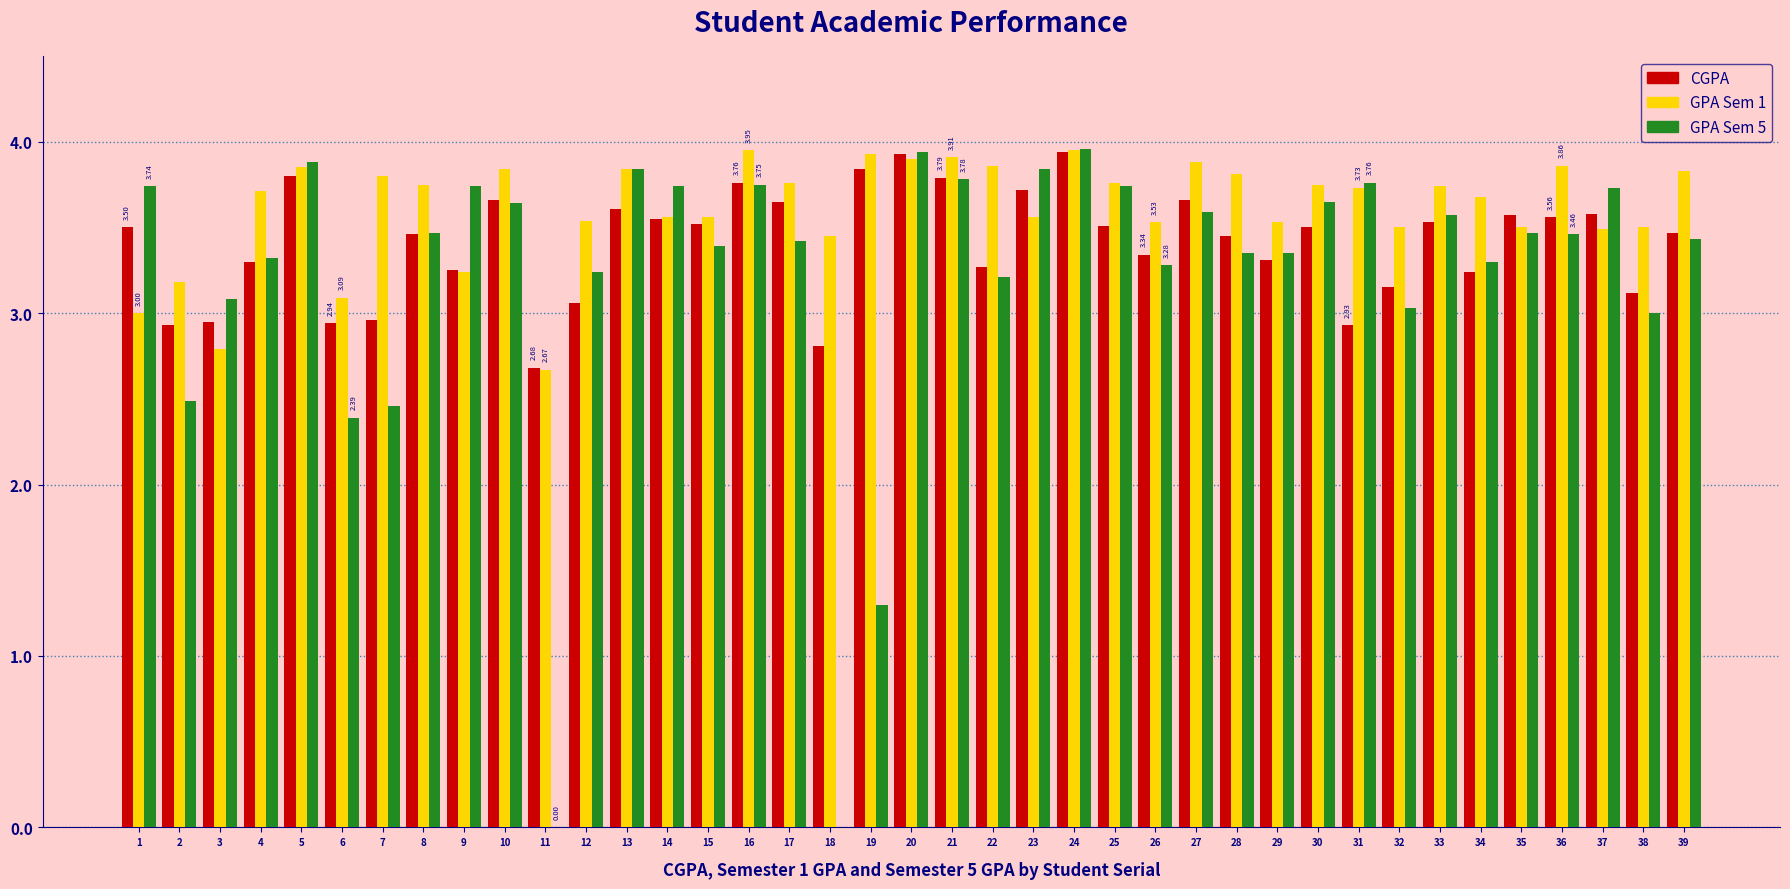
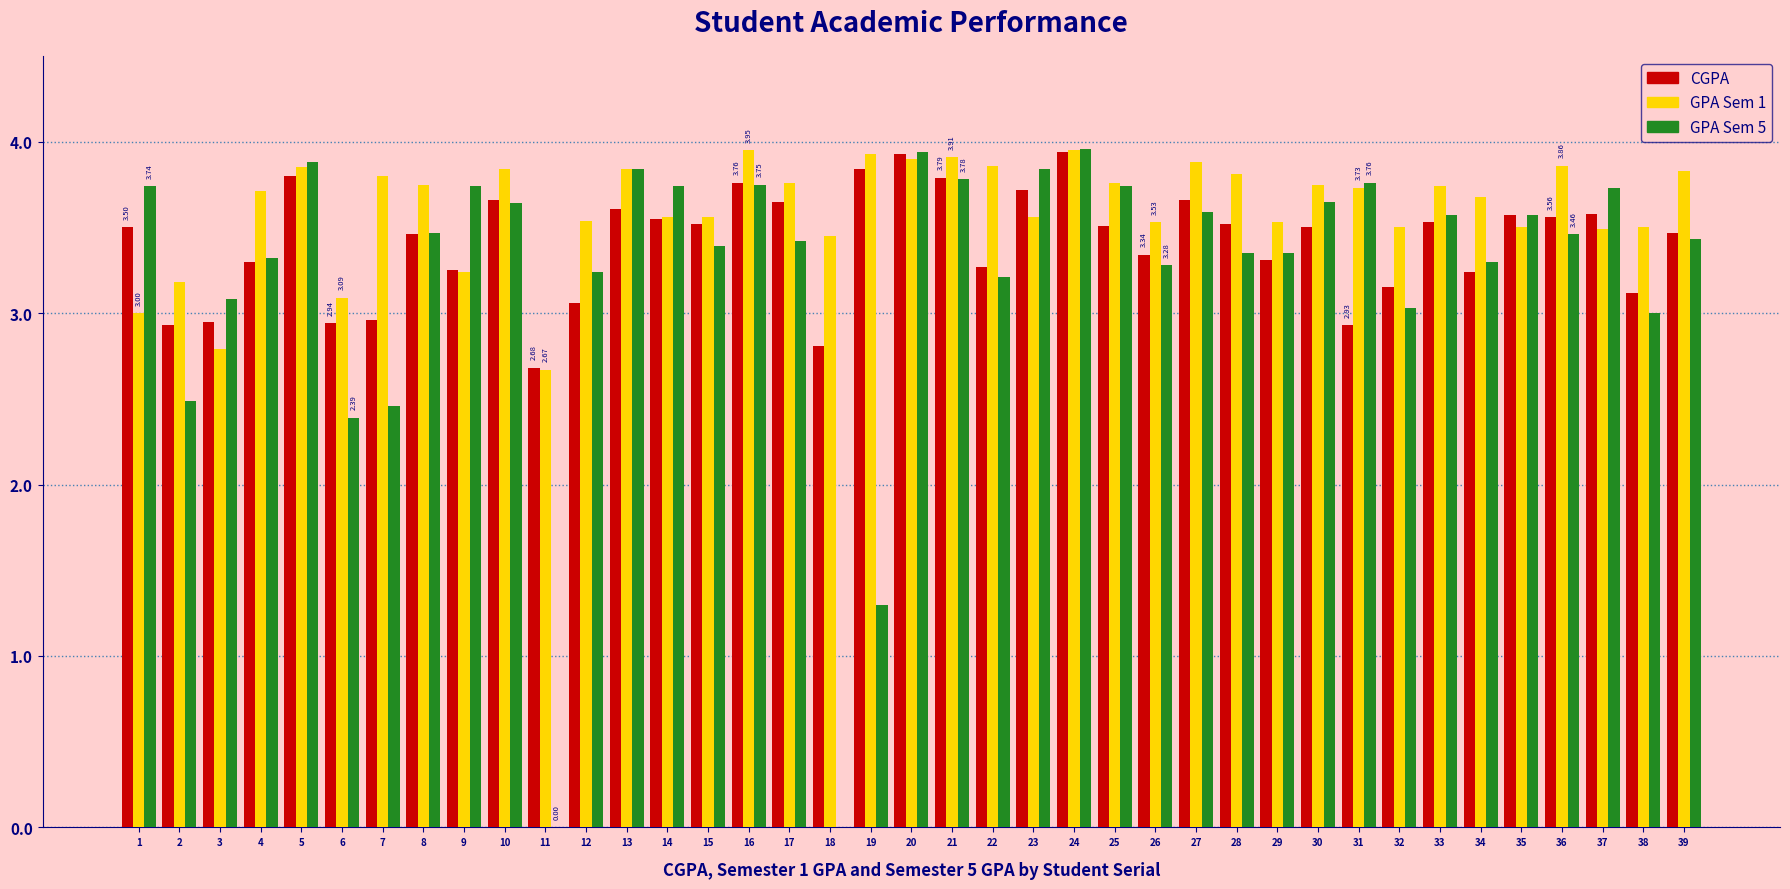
  {
    "CGPA": {
      "2": 2.93,
      "3": 2.95,
      "4": 3.30,
      "5": 3.80,
      "7": 2.96,
      "8": 3.46,
      "9": 3.25,
      "10": 3.66,
      "12": 3.06,
      "13": 3.61,
      "14": 3.55,
      "15": 3.52,
      "17": 3.65,
      "18": 2.81,
      "19": 3.84,
      "20": 3.93,
      "22": 3.27,
      "23": 3.72,
      "24": 3.94,
      "25": 3.51,
      "27": 3.66,
-     "28": 3.45,
+     "28": 3.52,
      "29": 3.31,
      "30": 3.50,
      "32": 3.15,
      "33": 3.53,
      "34": 3.24,
      "35": 3.57,
      "37": 3.58,
      "38": 3.12,
      "39": 3.47
    },
    "GPA Sem 1": {
      "1": 3.00,
      "6": 3.09,
      "11": 2.67,
      "16": 3.95,
      "21": 3.91,
      "26": 3.53,
      "31": 3.73,
      "36": 3.86
    },
    "GPA Sem 5": {
      "2": 2.49,
      "3": 3.08,
      "4": 3.32,
      "5": 3.88,
      "7": 2.46,
      "8": 3.47,
      "9": 3.74,
      "10": 3.64,
      "12": 3.24,
      "13": 3.84,
      "14": 3.74,
      "15": 3.39,
      "17": 3.42,
      "18": 0.00,
      "19": 1.30,
      "20": 3.94,
      "22": 3.21,
      "23": 3.84,
      "24": 3.96,
      "25": 3.74,
      "27": 3.59,
      "28": 3.35,
      "29": 3.35,
      "30": 3.65,
      "32": 3.03,
      "33": 3.57,
      "34": 3.30,
-     "35": 3.47,
+     "35": 3.57,
      "37": 3.73,
      "38": 3.00,
      "39": 3.43
    }
  }
